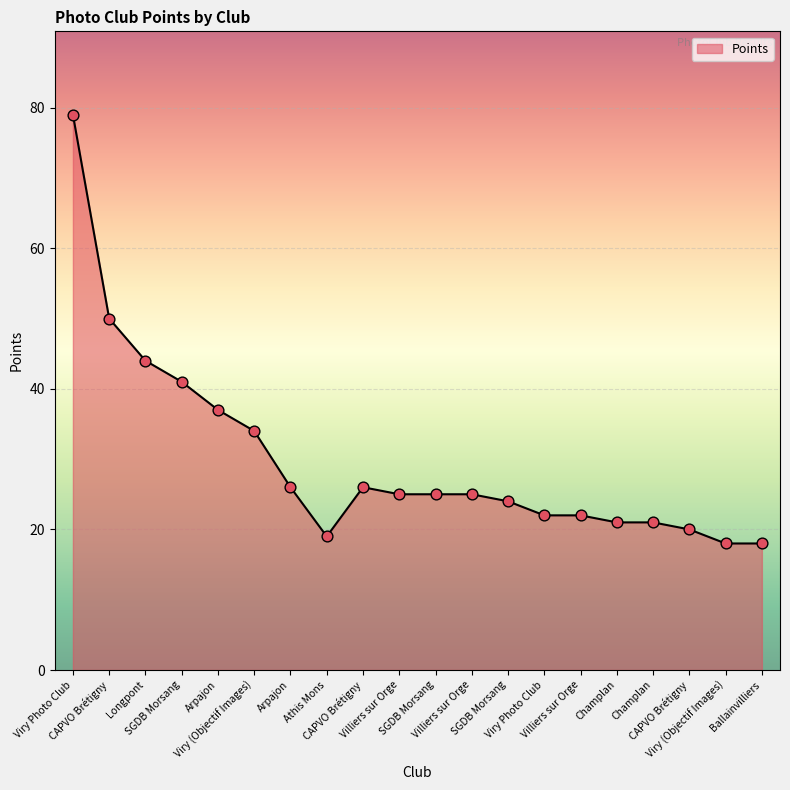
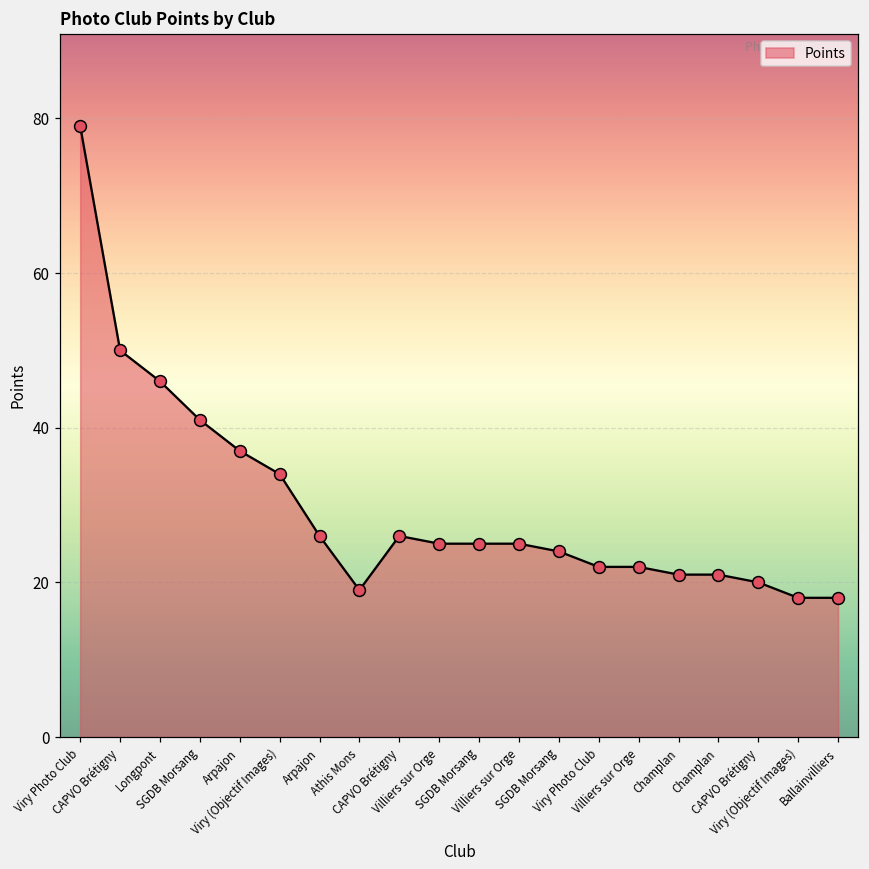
  {
-   "Longpont": 44,
+   "Longpont": 46,
    "Athis Mons": 19,
    "Ballainvilliers": 18
  }
